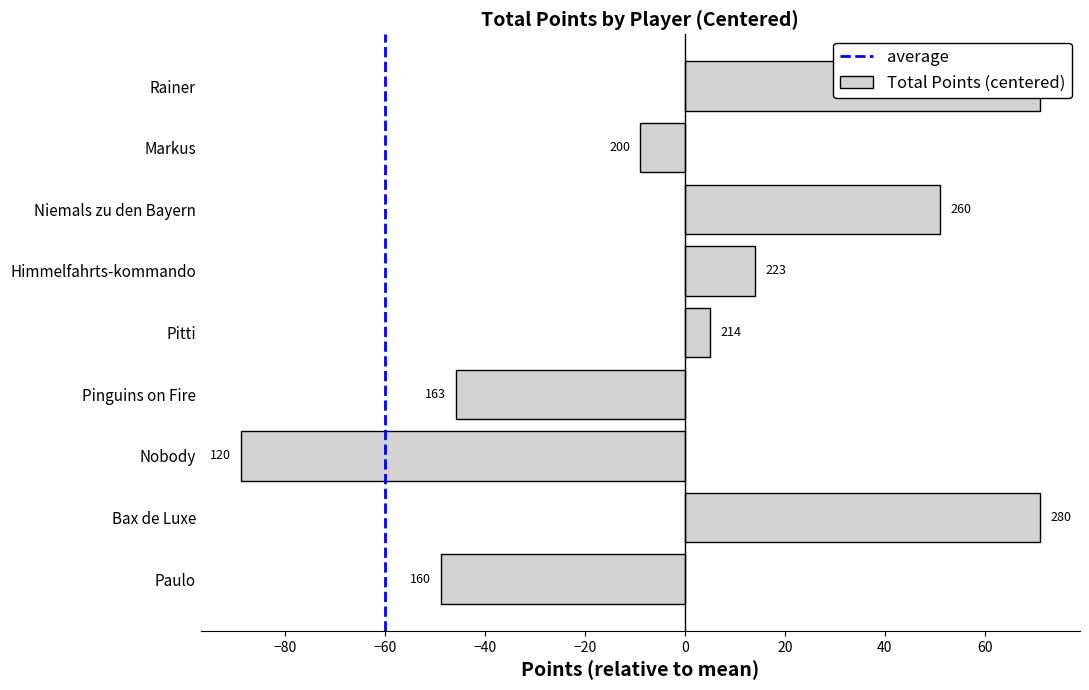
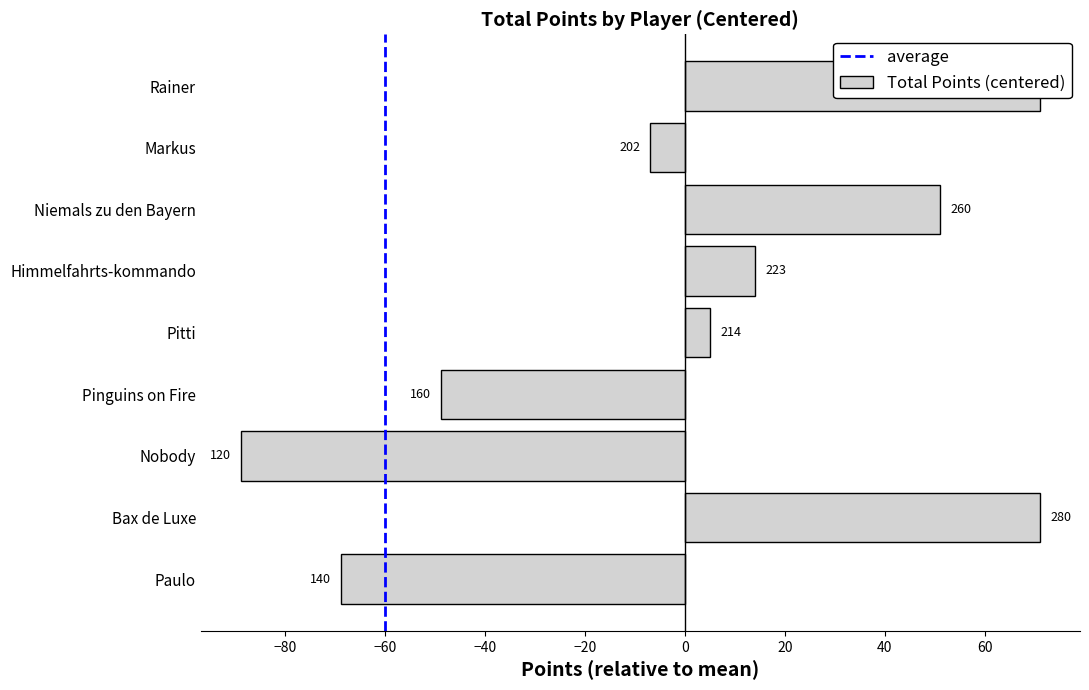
  {
-   "Markus": 200,
-   "Pinguins on Fire": 163,
-   "Paulo": 160
+   "Markus": 202,
+   "Pinguins on Fire": 160,
+   "Paulo": 140
  }
